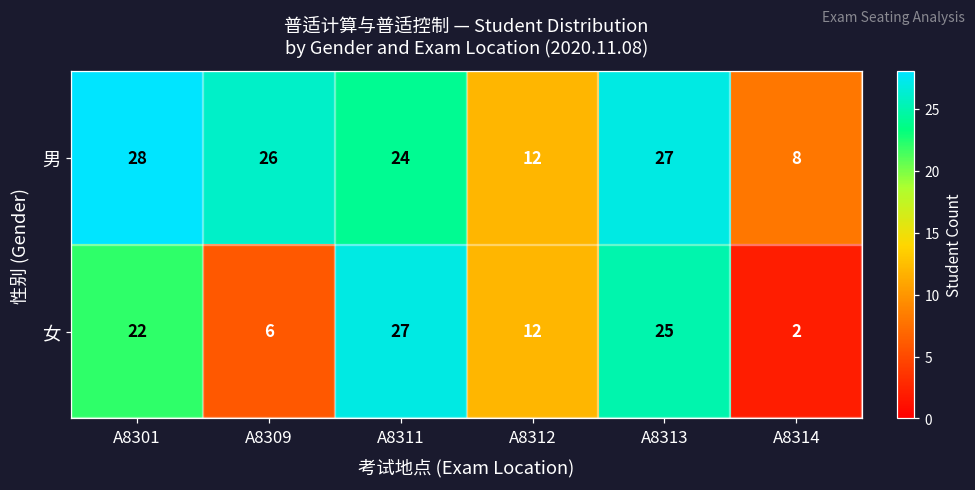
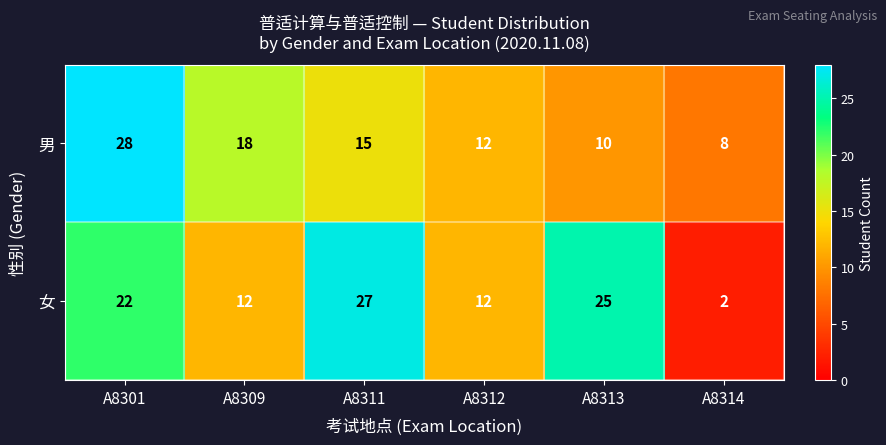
  {
    "男": {
      "A8301": 28,
-     "A8309": 26,
-     "A8311": 24,
+     "A8309": 18,
+     "A8311": 15,
      "A8312": 12,
-     "A8313": 27,
+     "A8313": 10,
      "A8314": 8
    },
    "女": {
      "A8301": 22,
-     "A8309": 6,
+     "A8309": 12,
      "A8311": 27,
      "A8312": 12,
      "A8313": 25,
      "A8314": 2
    }
  }
